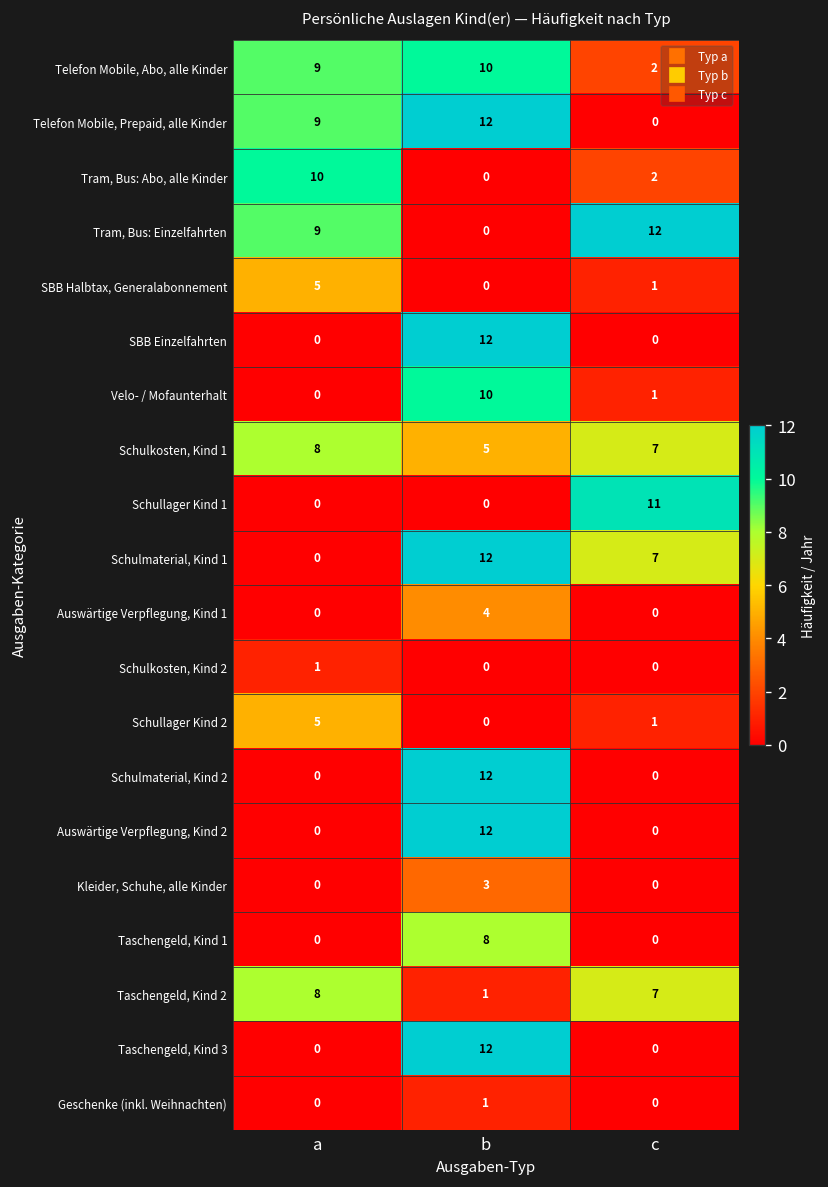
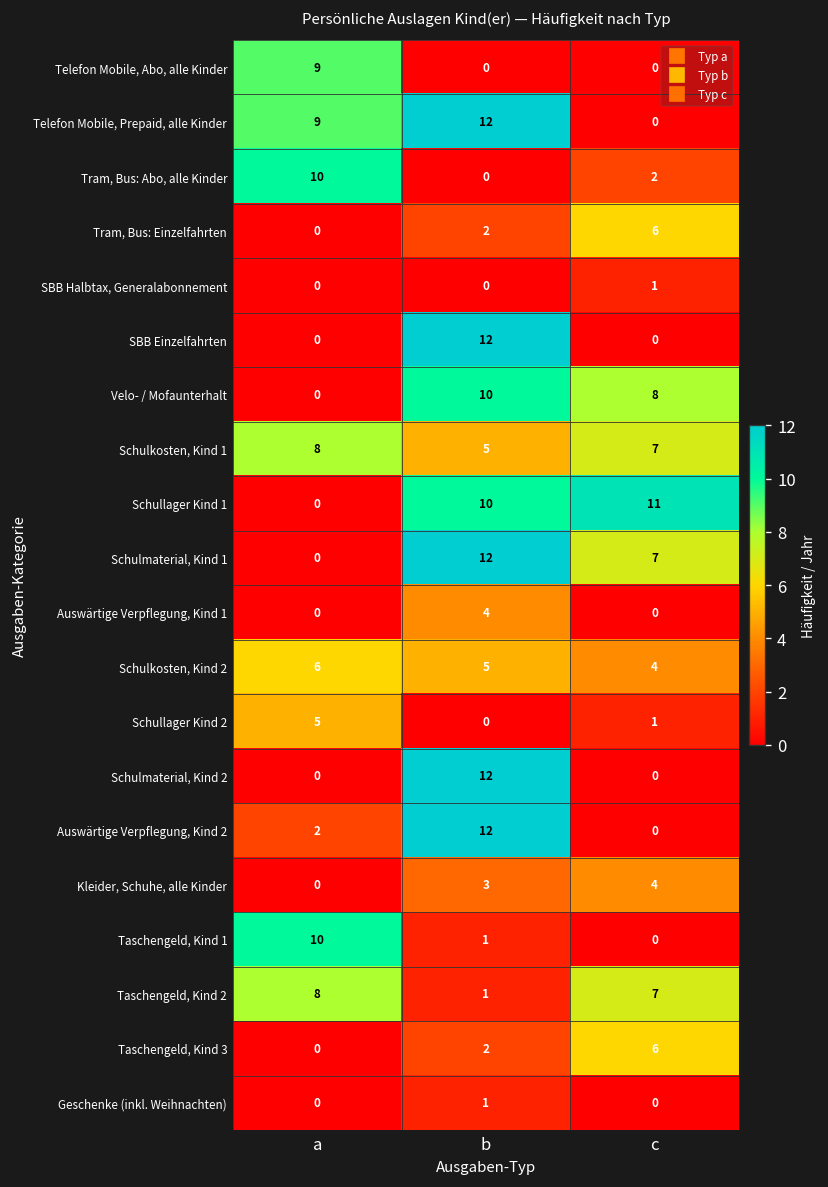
  {
    "Telefon Mobile, Abo, alle Kinder": {
      "a": 9,
-     "b": 10,
-     "c": 2
+     "b": 0,
+     "c": 0
    },
    "Telefon Mobile, Prepaid, alle Kinder": {
      "a": 9,
      "b": 12,
      "c": 0
    },
    "Tram, Bus: Abo, alle Kinder": {
      "a": 10,
      "b": 0,
      "c": 2
    },
    "Tram, Bus: Einzelfahrten": {
-     "a": 9,
-     "b": 0,
-     "c": 12
+     "a": 0,
+     "b": 2,
+     "c": 6
    },
    "SBB Halbtax, Generalabonnement": {
-     "a": 5,
+     "a": 0,
      "b": 0,
      "c": 1
    },
    "SBB Einzelfahrten": {
      "a": 0,
      "b": 12,
      "c": 0
    },
    "Velo- / Mofaunterhalt": {
      "a": 0,
      "b": 10,
-     "c": 1
+     "c": 8
    },
    "Schulkosten, Kind 1": {
      "a": 8,
      "b": 5,
      "c": 7
    },
    "Schullager Kind 1": {
      "a": 0,
-     "b": 0,
+     "b": 10,
      "c": 11
    },
    "Schulmaterial, Kind 1": {
      "a": 0,
      "b": 12,
      "c": 7
    },
    "Auswärtige Verpflegung, Kind 1": {
      "a": 0,
      "b": 4,
      "c": 0
    },
    "Schulkosten, Kind 2": {
-     "a": 1,
-     "b": 0,
-     "c": 0
+     "a": 6,
+     "b": 5,
+     "c": 4
    },
    "Schullager Kind 2": {
      "a": 5,
      "b": 0,
      "c": 1
    },
    "Schulmaterial, Kind 2": {
      "a": 0,
      "b": 12,
      "c": 0
    },
    "Auswärtige Verpflegung, Kind 2": {
-     "a": 0,
+     "a": 2,
      "b": 12,
      "c": 0
    },
    "Kleider, Schuhe, alle Kinder": {
      "a": 0,
      "b": 3,
-     "c": 0
+     "c": 4
    },
    "Taschengeld, Kind 1": {
-     "a": 0,
-     "b": 8,
+     "a": 10,
+     "b": 1,
      "c": 0
    },
    "Taschengeld, Kind 2": {
      "a": 8,
      "b": 1,
      "c": 7
    },
    "Taschengeld, Kind 3": {
      "a": 0,
-     "b": 12,
-     "c": 0
+     "b": 2,
+     "c": 6
    },
    "Geschenke (inkl. Weihnachten)": {
      "a": 0,
      "b": 1,
      "c": 0
    }
  }
